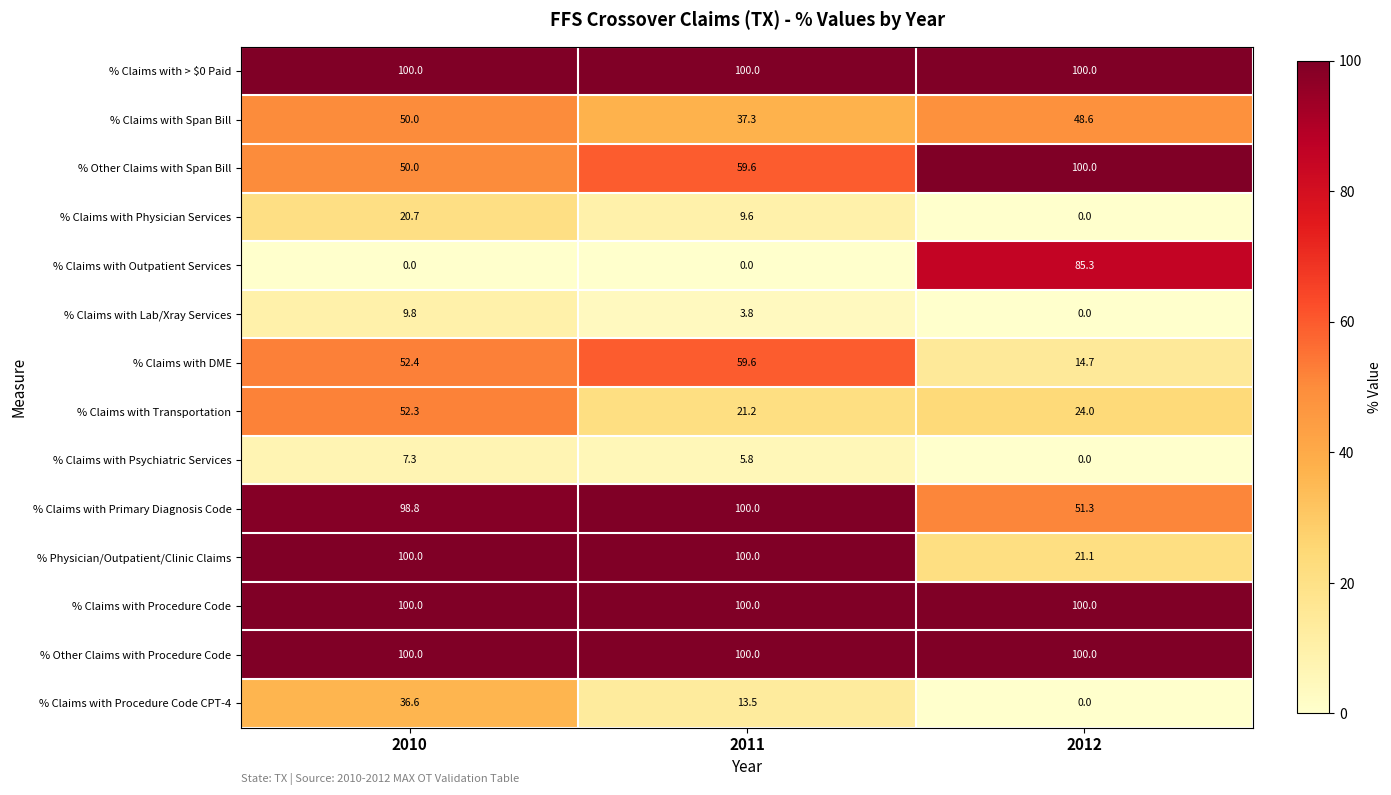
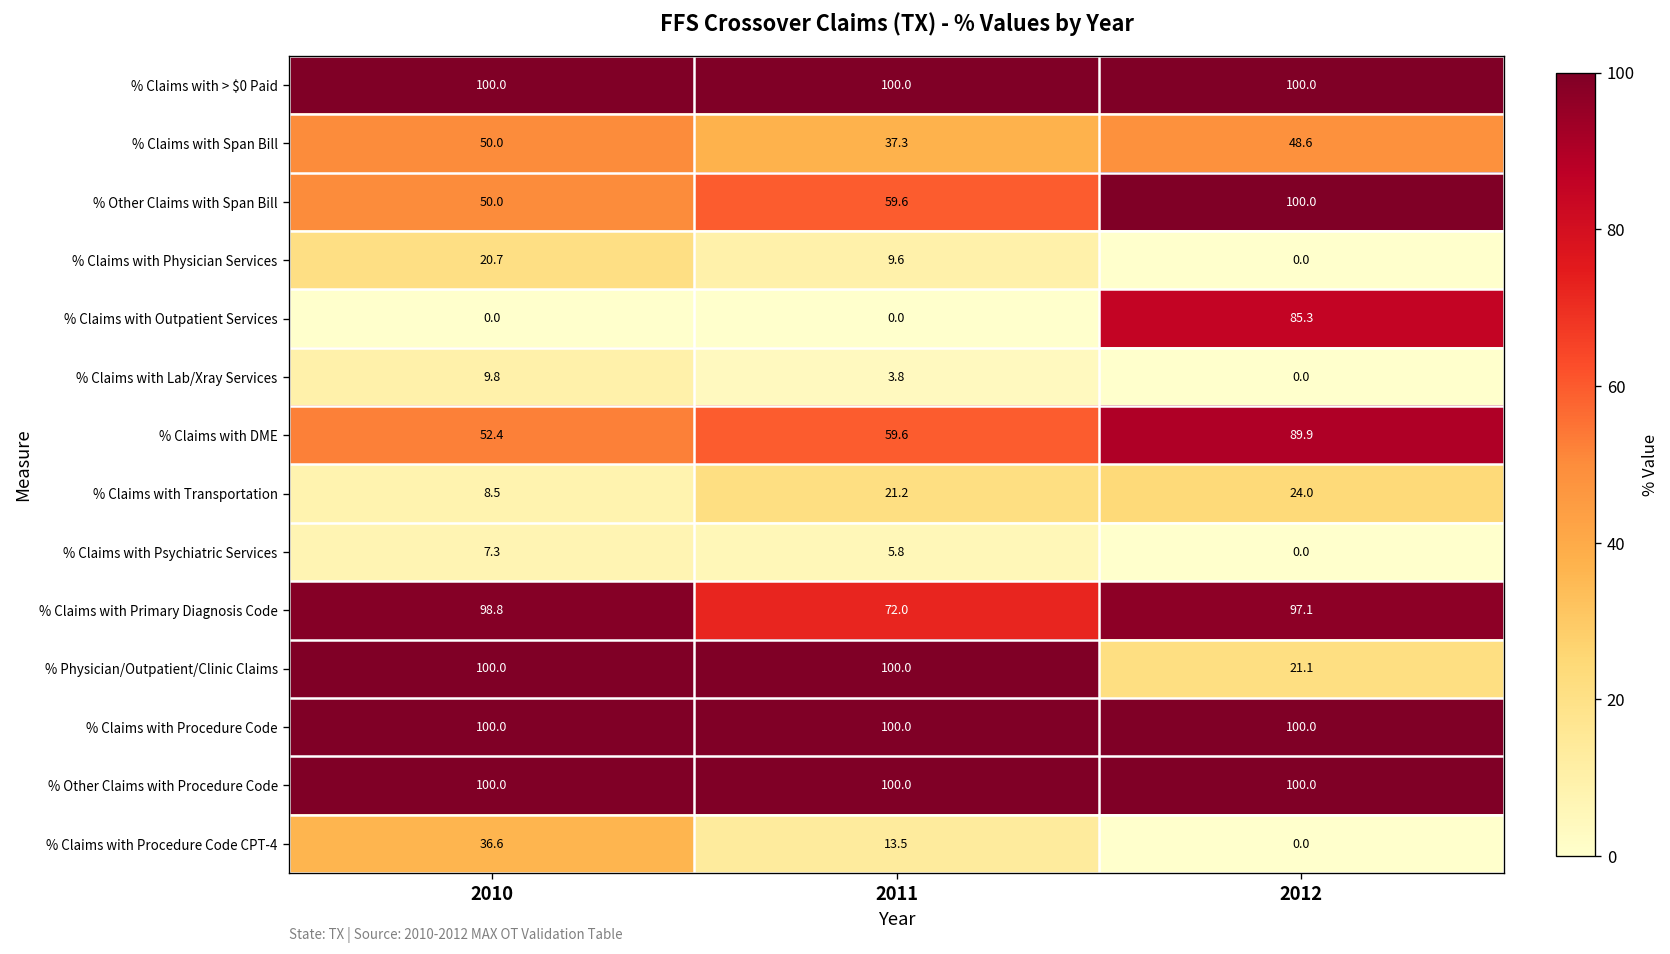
  {
    "% Claims with > $0 Paid": {
      "2010": 100.0,
      "2011": 100.0,
      "2012": 100.0
    },
    "% Claims with Span Bill": {
      "2010": 50.0,
      "2011": 37.3,
      "2012": 48.6
    },
    "% Other Claims with Span Bill": {
      "2010": 50.0,
      "2011": 59.6,
      "2012": 100.0
    },
    "% Claims with Physician Services": {
      "2010": 20.7,
      "2011": 9.6,
      "2012": 0.0
    },
    "% Claims with Outpatient Services": {
      "2010": 0.0,
      "2011": 0.0,
      "2012": 85.3
    },
    "% Claims with Lab/Xray Services": {
      "2010": 9.8,
      "2011": 3.8,
      "2012": 0.0
    },
    "% Claims with DME": {
      "2010": 52.4,
      "2011": 59.6,
-     "2012": 14.7
+     "2012": 89.9
    },
    "% Claims with Transportation": {
-     "2010": 52.3,
+     "2010": 8.5,
      "2011": 21.2,
      "2012": 24.0
    },
    "% Claims with Psychiatric Services": {
      "2010": 7.3,
      "2011": 5.8,
      "2012": 0.0
    },
    "% Claims with Primary Diagnosis Code": {
      "2010": 98.8,
-     "2011": 100.0,
-     "2012": 51.3
+     "2011": 72.0,
+     "2012": 97.1
    },
    "% Physician/Outpatient/Clinic Claims": {
      "2010": 100.0,
      "2011": 100.0,
      "2012": 21.1
    },
    "% Claims with Procedure Code": {
      "2010": 100.0,
      "2011": 100.0,
      "2012": 100.0
    },
    "% Other Claims with Procedure Code": {
      "2010": 100.0,
      "2011": 100.0,
      "2012": 100.0
    },
    "% Claims with Procedure Code CPT-4": {
      "2010": 36.6,
      "2011": 13.5,
      "2012": 0.0
    }
  }
